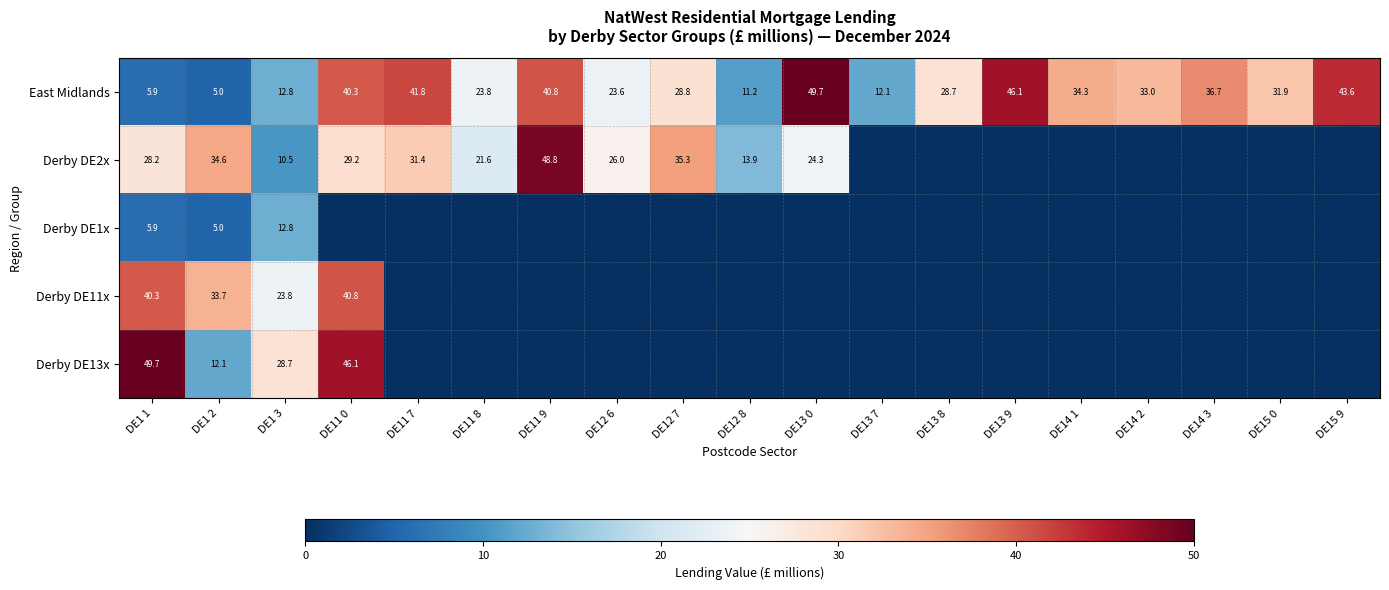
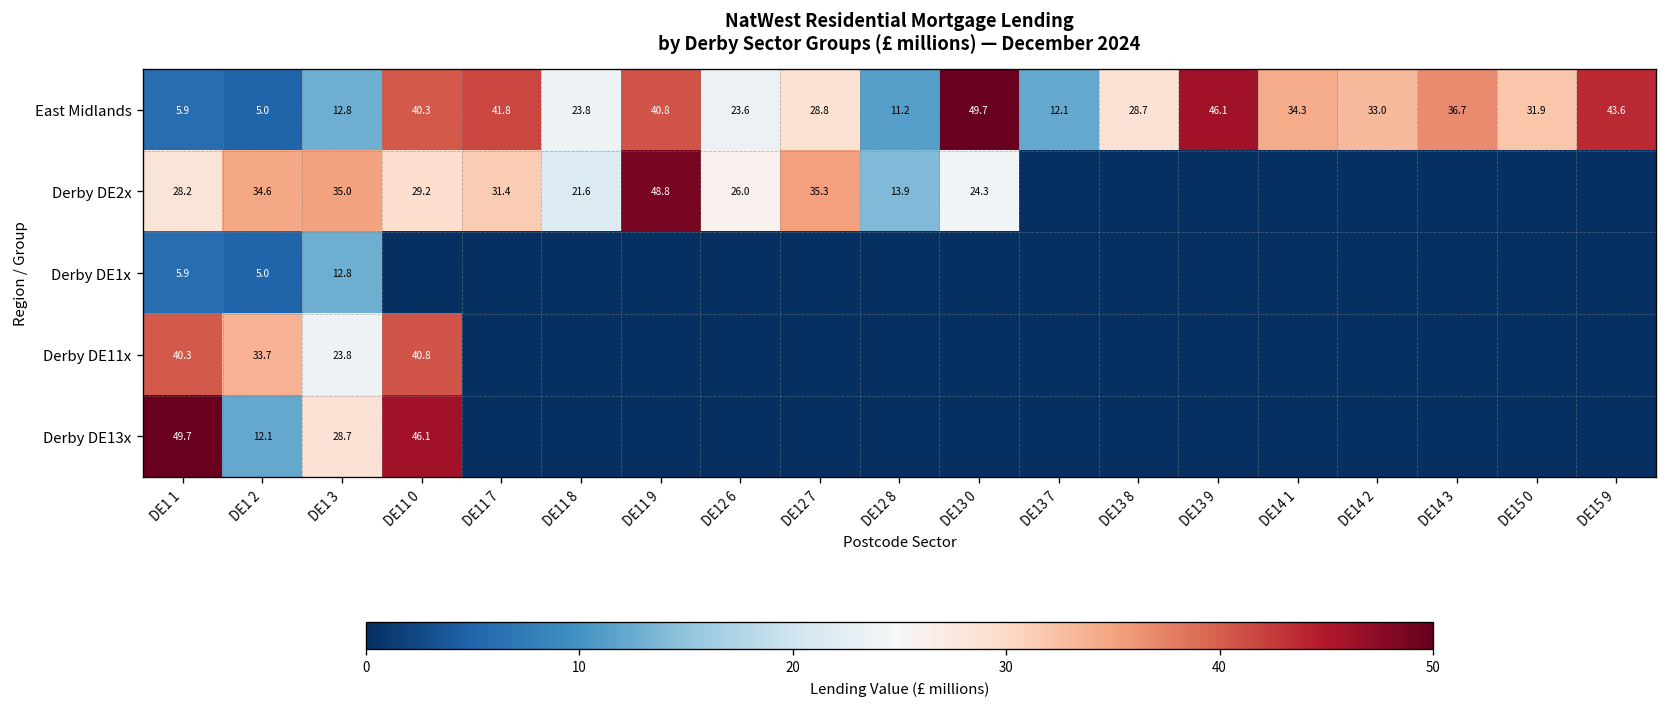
  {
    "East Midlands": {
      "DE1 1": 5.9,
      "DE1 2": 5.0,
      "DE1 3": 12.8,
      "DE11 0": 40.3,
      "DE11 7": 41.8,
      "DE11 8": 23.8,
      "DE11 9": 40.8,
      "DE12 6": 23.6,
      "DE12 7": 28.8,
      "DE12 8": 11.2,
      "DE13 0": 49.7,
      "DE13 7": 12.1,
      "DE13 8": 28.7,
      "DE13 9": 46.1,
      "DE14 1": 34.3,
      "DE14 2": 33.0,
      "DE14 3": 36.7,
      "DE15 0": 31.9,
      "DE15 9": 43.6
    },
    "Derby DE2x": {
      "DE1 1": 28.2,
      "DE1 2": 34.6,
-     "DE1 3": 10.5,
+     "DE1 3": 35.0,
      "DE11 0": 29.2,
      "DE11 7": 31.4,
      "DE11 8": 21.6,
      "DE11 9": 48.8,
      "DE12 6": 26.0,
      "DE12 7": 35.3,
      "DE12 8": 13.9,
      "DE13 0": 24.3
    },
    "Derby DE1x": {
      "DE1 1": 5.9,
      "DE1 2": 5.0,
      "DE1 3": 12.8
    },
    "Derby DE11x": {
      "DE1 1": 40.3,
      "DE1 2": 33.7,
      "DE1 3": 23.8,
      "DE11 0": 40.8
    },
    "Derby DE13x": {
      "DE1 1": 49.7,
      "DE1 2": 12.1,
      "DE1 3": 28.7,
      "DE11 0": 46.1
    }
  }
